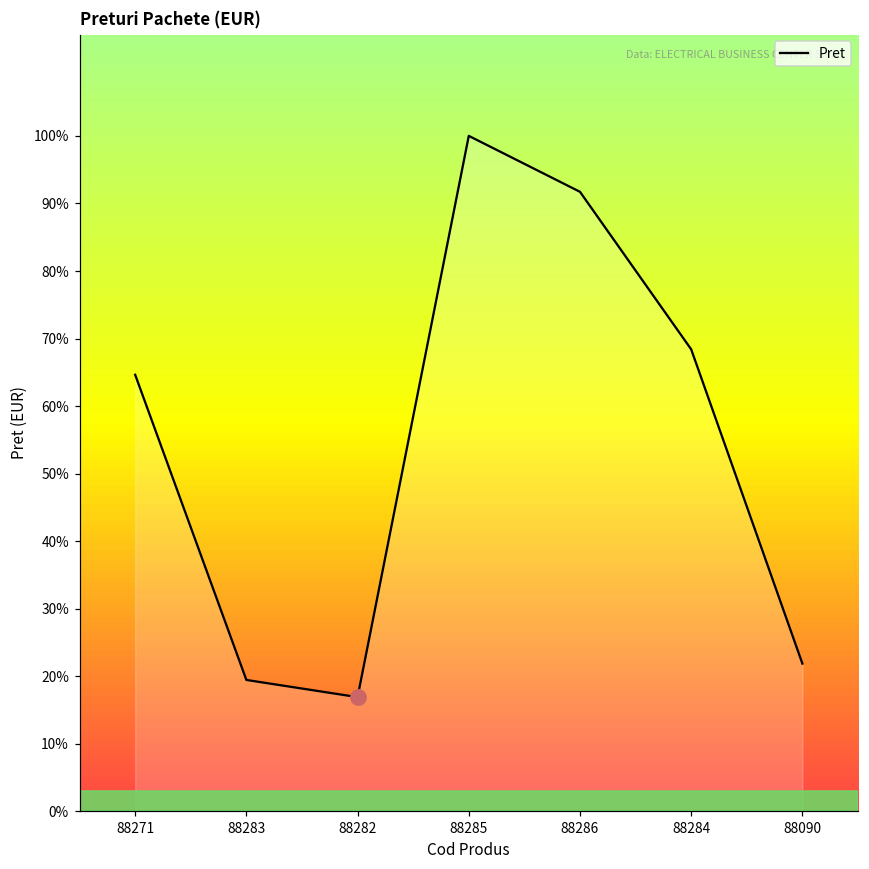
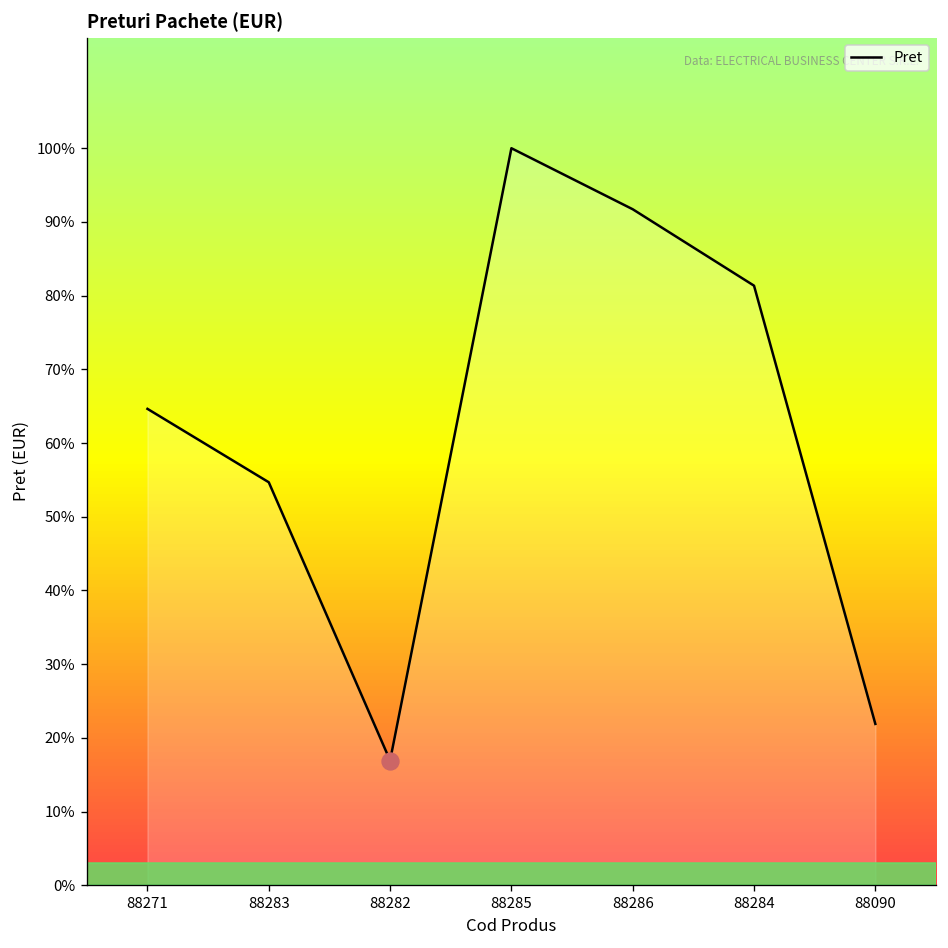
  {
    "Pret": {
      "88271": "65%",
-     "88283": "19%",
+     "88283": "55%",
      "88285": "100%",
      "88286": "92%",
-     "88284": "68%",
+     "88284": "81%",
      "88090": "22%"
    }
  }
